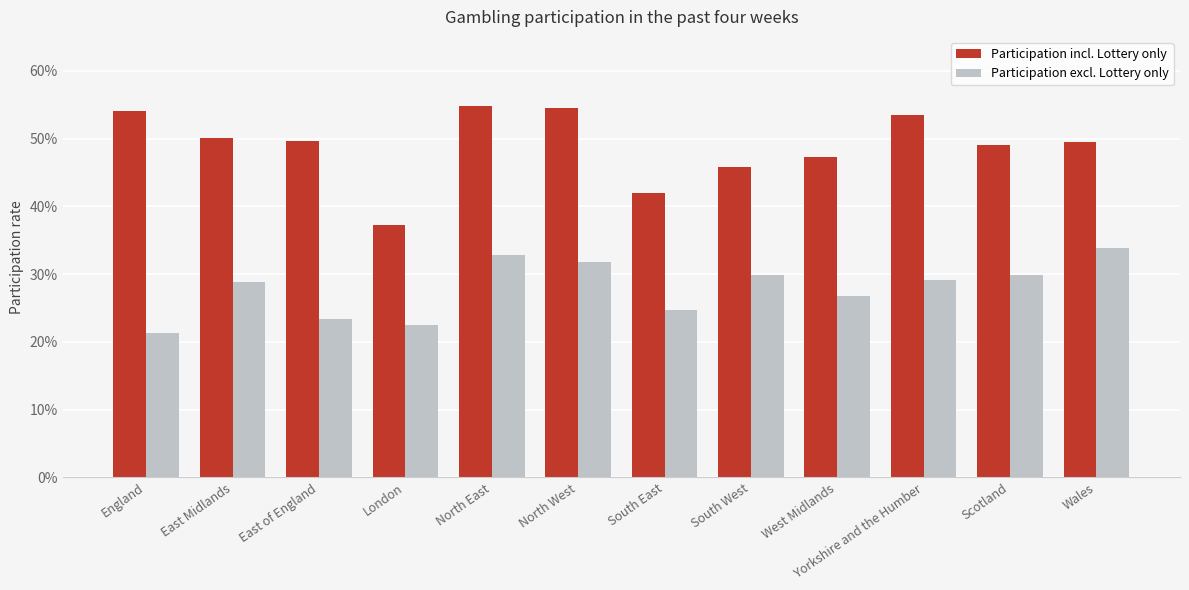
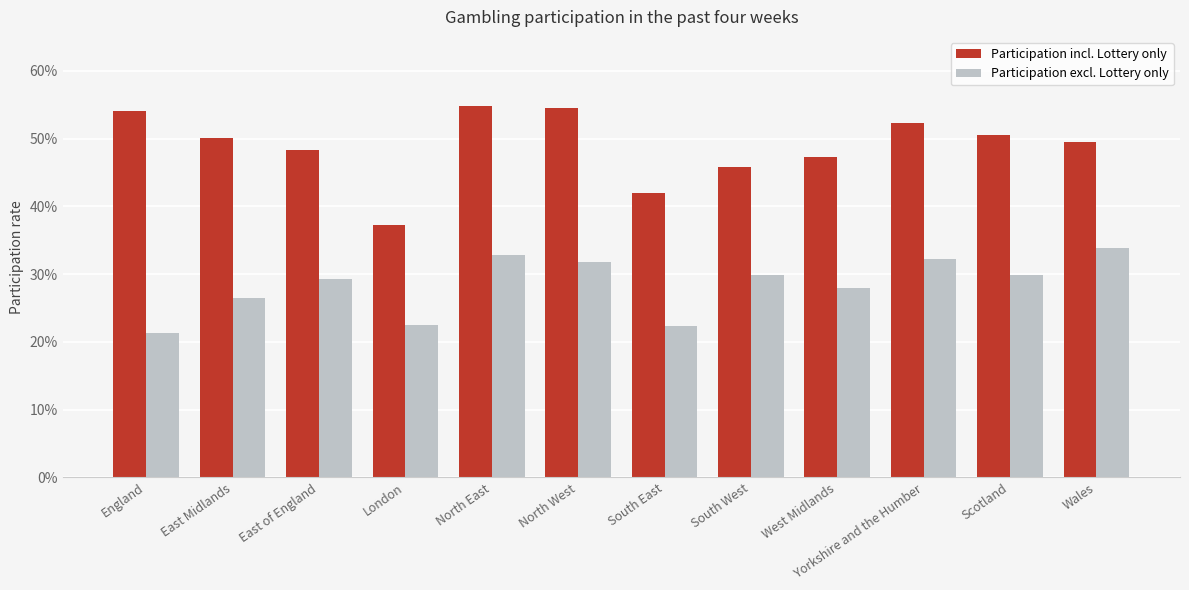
  {
    "Participation incl. Lottery only": {
      "England": "54%",
      "East Midlands": "50%",
-     "East of England": "50%",
+     "East of England": "48%",
      "London": "37%",
      "North East": "55%",
      "North West": "55%",
      "South East": "42%",
      "South West": "46%",
      "West Midlands": "47%",
-     "Yorkshire and the Humber": "54%",
-     "Scotland": "49%",
+     "Yorkshire and the Humber": "52%",
+     "Scotland": "50%",
      "Wales": "50%"
    },
    "Participation excl. Lottery only": {
      "England": "21%",
-     "East Midlands": "29%",
-     "East of England": "23%",
+     "East Midlands": "26%",
+     "East of England": "29%",
      "London": "23%",
      "North East": "33%",
      "North West": "32%",
-     "South East": "25%",
+     "South East": "22%",
      "South West": "30%",
-     "West Midlands": "27%",
-     "Yorkshire and the Humber": "29%",
+     "West Midlands": "28%",
+     "Yorkshire and the Humber": "32%",
      "Scotland": "30%",
      "Wales": "34%"
    }
  }
